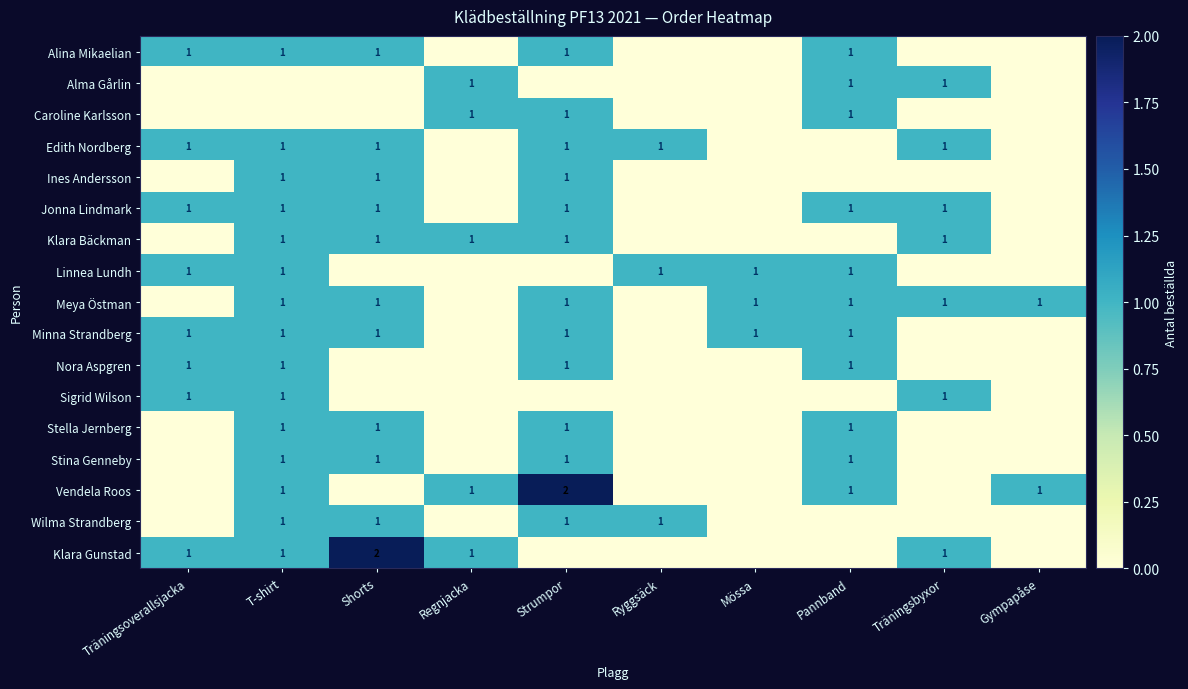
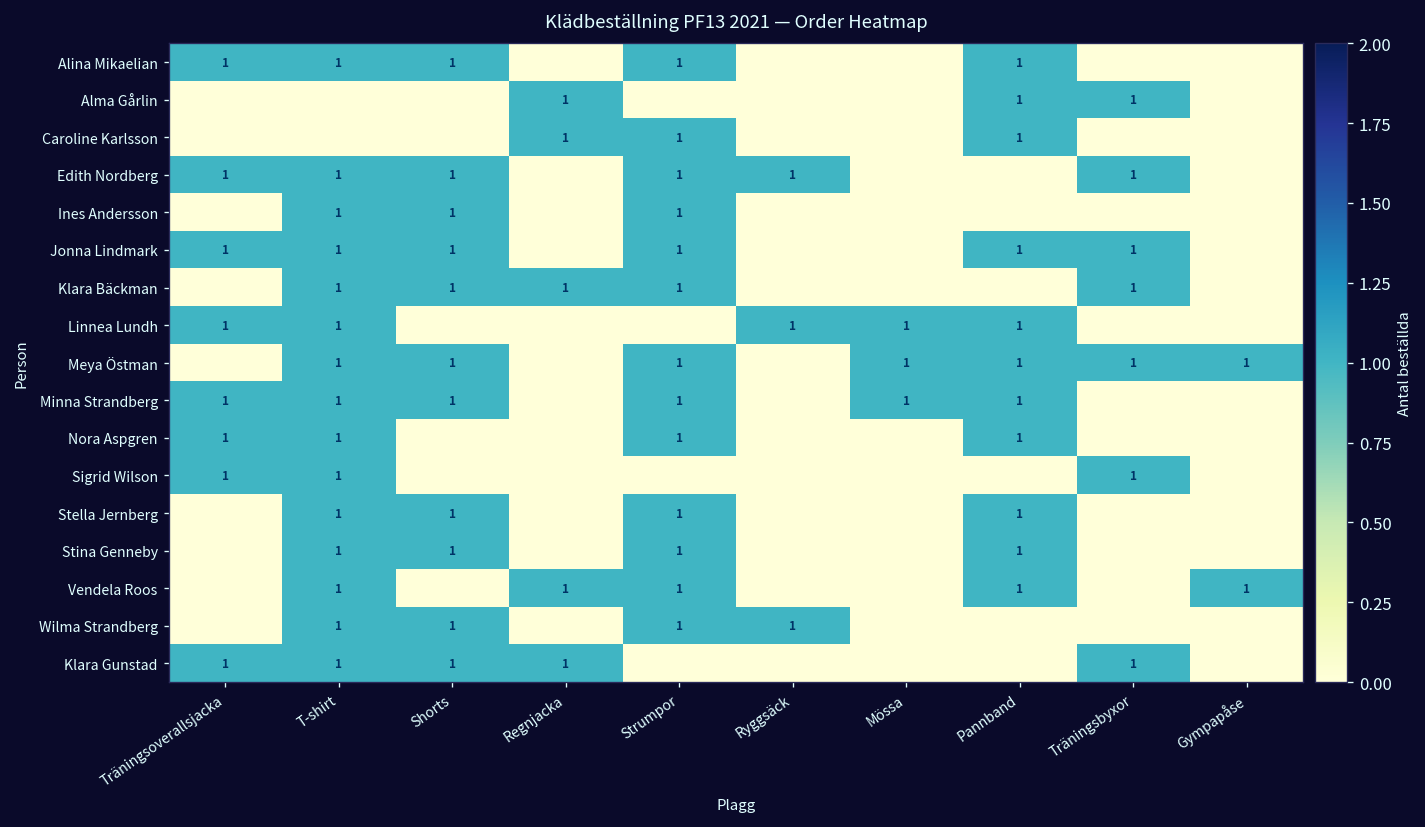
  {
    "Alina Mikaelian": {
      "Träningsoverallsjacka": 1,
      "T-shirt": 1,
      "Shorts": 1,
      "Strumpor": 1,
      "Pannband": 1
    },
    "Alma Gårlin": {
      "Regnjacka": 1,
      "Pannband": 1,
      "Träningsbyxor": 1
    },
    "Caroline Karlsson": {
      "Regnjacka": 1,
      "Strumpor": 1,
      "Pannband": 1
    },
    "Edith Nordberg": {
      "Träningsoverallsjacka": 1,
      "T-shirt": 1,
      "Shorts": 1,
      "Strumpor": 1,
      "Ryggsäck": 1,
      "Träningsbyxor": 1
    },
    "Ines Andersson": {
      "T-shirt": 1,
      "Shorts": 1,
      "Strumpor": 1
    },
    "Jonna Lindmark": {
      "Träningsoverallsjacka": 1,
      "T-shirt": 1,
      "Shorts": 1,
      "Strumpor": 1,
      "Pannband": 1,
      "Träningsbyxor": 1
    },
    "Klara Bäckman": {
      "T-shirt": 1,
      "Shorts": 1,
      "Regnjacka": 1,
      "Strumpor": 1,
      "Träningsbyxor": 1
    },
    "Linnea Lundh": {
      "Träningsoverallsjacka": 1,
      "T-shirt": 1,
      "Ryggsäck": 1,
      "Mössa": 1,
      "Pannband": 1
    },
    "Meya Östman": {
      "T-shirt": 1,
      "Shorts": 1,
      "Strumpor": 1,
      "Mössa": 1,
      "Pannband": 1,
      "Träningsbyxor": 1,
      "Gympapåse": 1
    },
    "Minna Strandberg": {
      "Träningsoverallsjacka": 1,
      "T-shirt": 1,
      "Shorts": 1,
      "Strumpor": 1,
      "Mössa": 1,
      "Pannband": 1
    },
    "Nora Aspgren": {
      "Träningsoverallsjacka": 1,
      "T-shirt": 1,
      "Strumpor": 1,
      "Pannband": 1
    },
    "Sigrid Wilson": {
      "Träningsoverallsjacka": 1,
      "T-shirt": 1,
      "Träningsbyxor": 1
    },
    "Stella Jernberg": {
      "T-shirt": 1,
      "Shorts": 1,
      "Strumpor": 1,
      "Pannband": 1
    },
    "Stina Genneby": {
      "T-shirt": 1,
      "Shorts": 1,
      "Strumpor": 1,
      "Pannband": 1
    },
    "Vendela Roos": {
      "T-shirt": 1,
      "Regnjacka": 1,
-     "Strumpor": 2,
+     "Strumpor": 1,
      "Pannband": 1,
      "Gympapåse": 1
    },
    "Wilma Strandberg": {
      "T-shirt": 1,
      "Shorts": 1,
      "Strumpor": 1,
      "Ryggsäck": 1
    },
    "Klara Gunstad": {
      "Träningsoverallsjacka": 1,
      "T-shirt": 1,
-     "Shorts": 2,
+     "Shorts": 1,
      "Regnjacka": 1,
      "Träningsbyxor": 1
    }
  }
